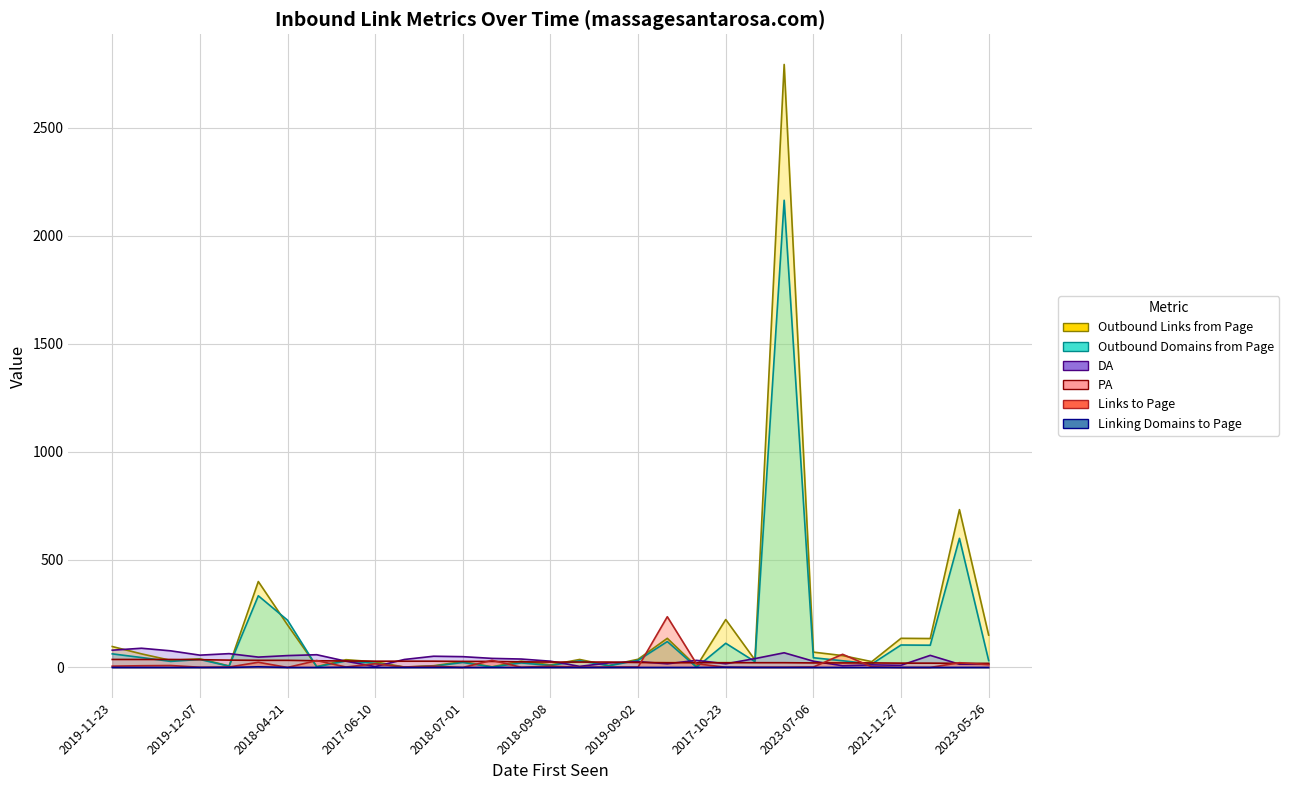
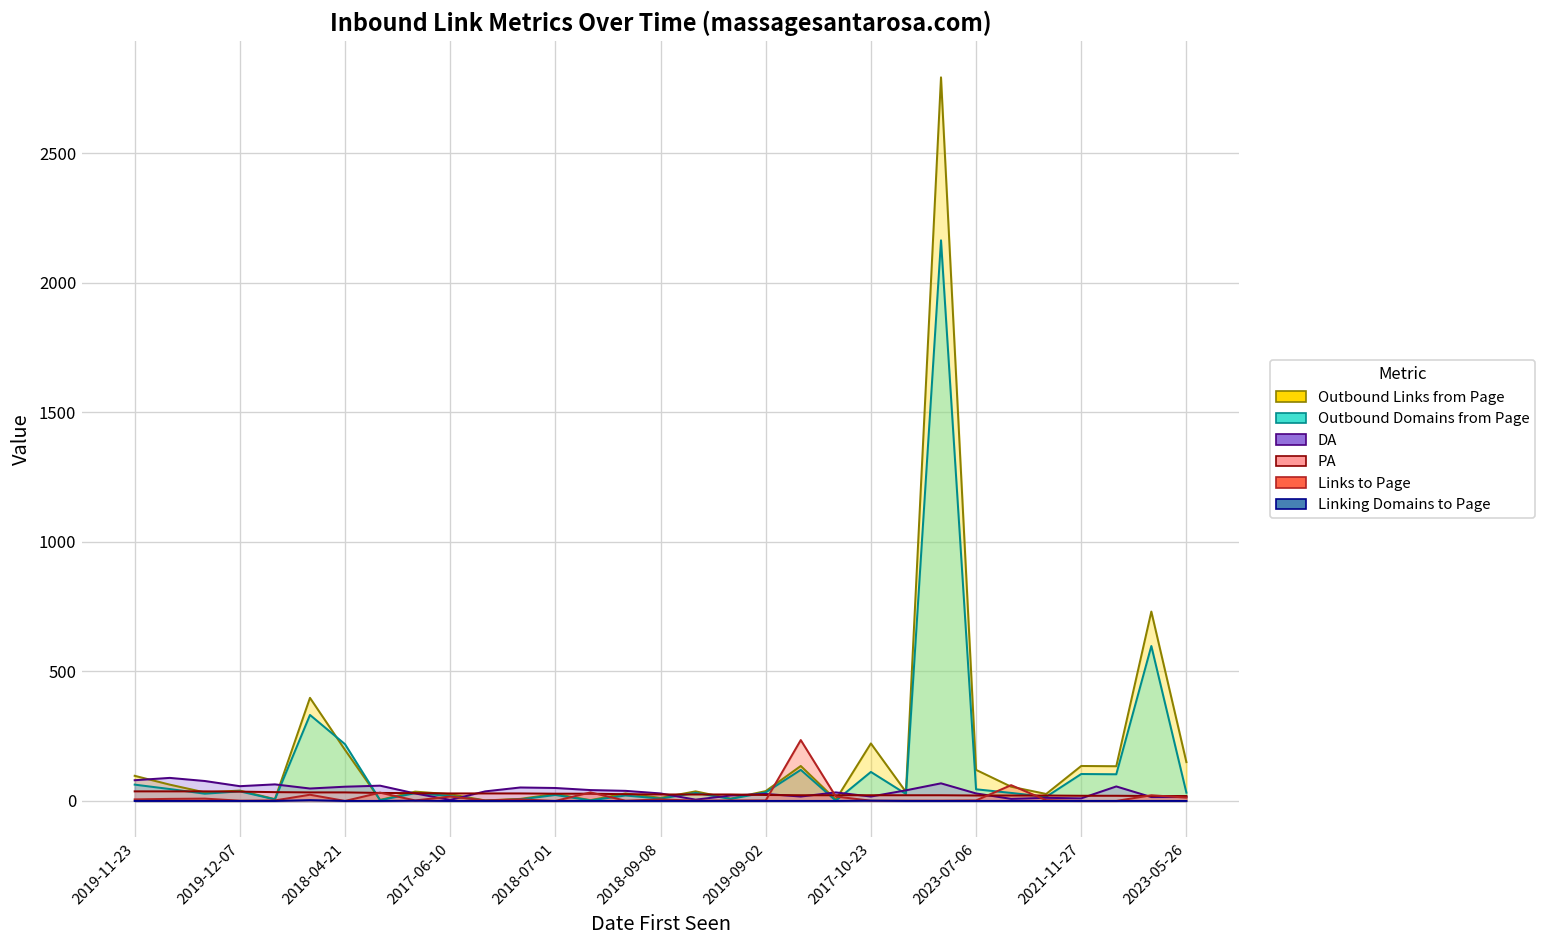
  {
    "Outbound Links from Page": {
      "2019-11-23": 100,
      "2018-04-21": 200,
      "2017-10-23": 220,
-     "2023-07-06": 70,
+     "2023-07-06": 120,
      "2021-11-27": 140,
      "2023-05-26": 150
    }
  }
